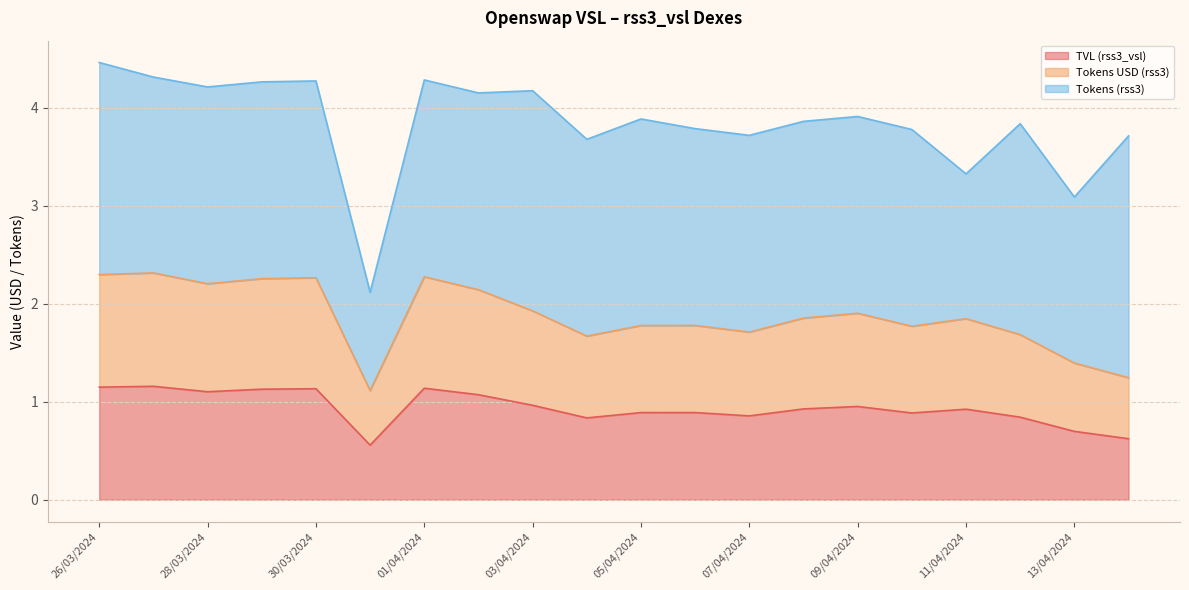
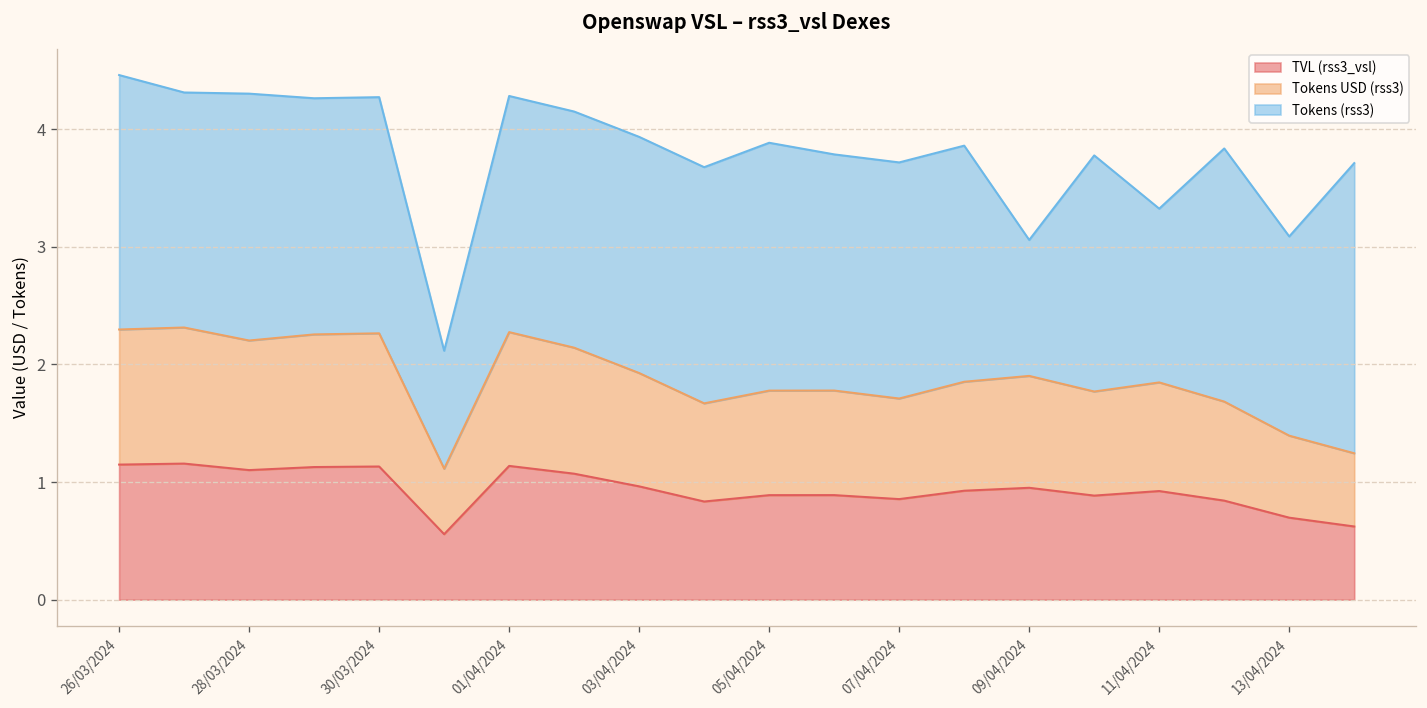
  {
    "Tokens (rss3)": {
      "26/03/2024": 2.2,
-     "28/03/2024": 2.0,
+     "28/03/2024": 2.1,
      "30/03/2024": 2.0,
      "01/04/2024": 2.0,
-     "03/04/2024": 2.2,
+     "03/04/2024": 2.0,
      "05/04/2024": 2.1,
      "07/04/2024": 2.0,
-     "09/04/2024": 2.0,
+     "09/04/2024": 1.2,
      "11/04/2024": 1.5,
      "13/04/2024": 1.7
    }
  }
